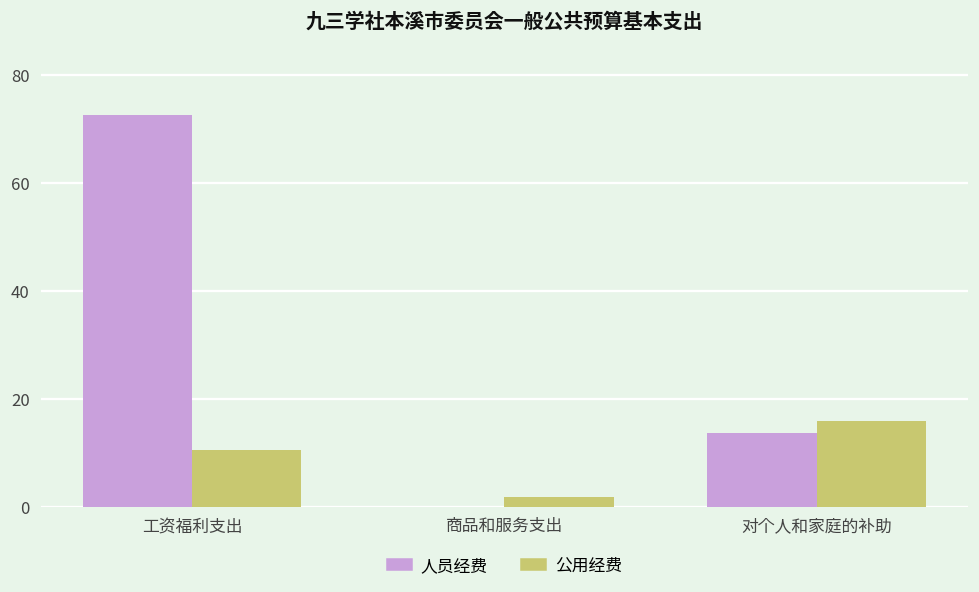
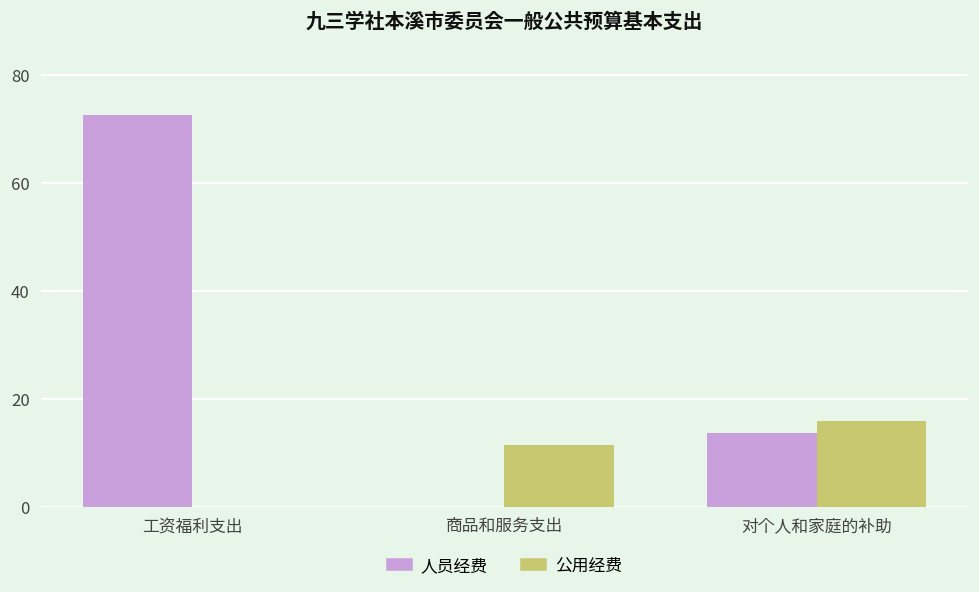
  {
    "人员经费": {
      "工资福利支出": 73,
      "商品和服务支出": 0,
      "对个人和家庭的补助": 14
    },
    "公用经费": {
-     "工资福利支出": 11,
-     "商品和服务支出": 2,
+     "工资福利支出": 0,
+     "商品和服务支出": 11,
      "对个人和家庭的补助": 16
    }
  }
